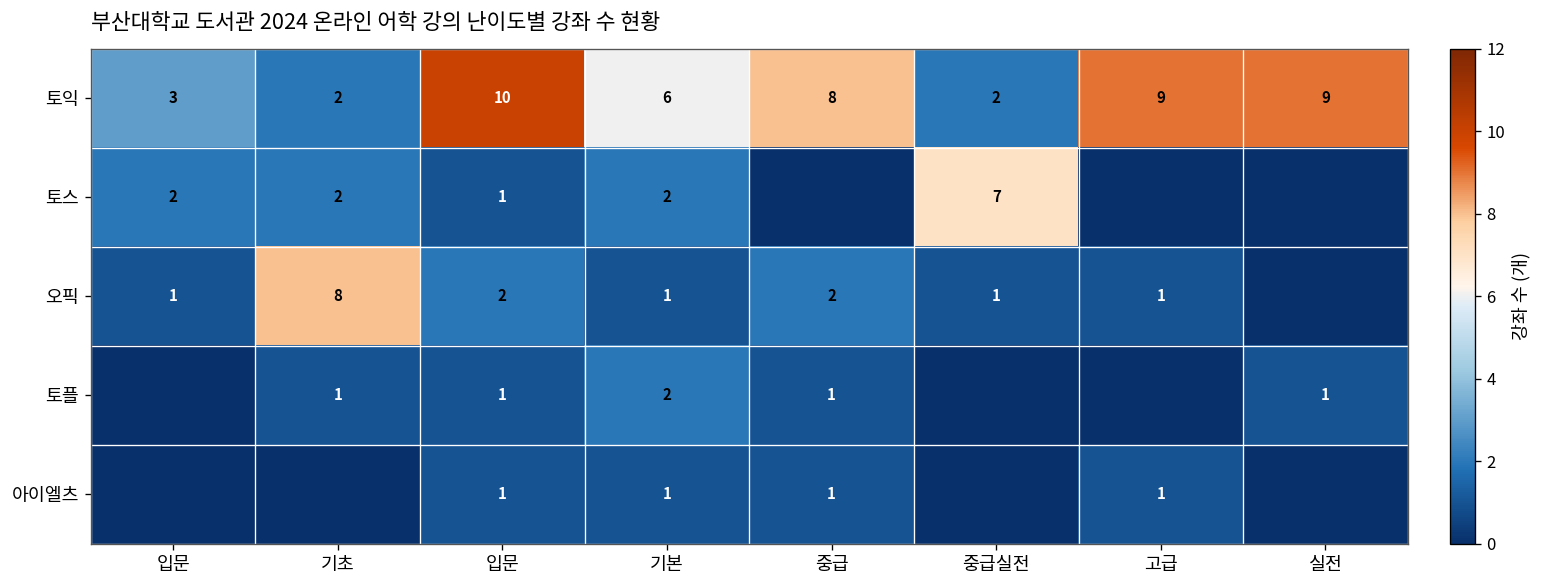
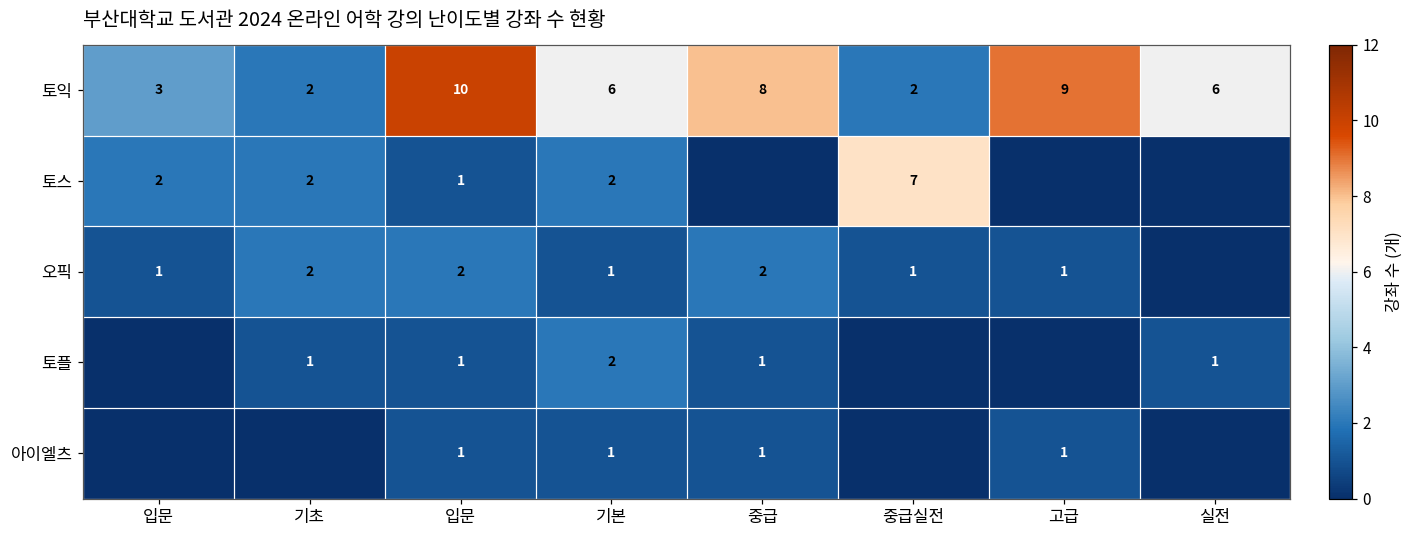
  {
    "토익": {
      "기초": 2,
      "기본": 6,
      "중급": 8,
      "중급실전": 2,
      "고급": 9,
-     "실전": 9
+     "실전": 6
    },
    "토스": {
      "기초": 2,
      "기본": 2,
      "중급실전": 7
    },
    "오픽": {
-     "기초": 8,
+     "기초": 2,
      "기본": 1,
      "중급": 2,
      "중급실전": 1,
      "고급": 1
    },
    "토플": {
      "기초": 1,
      "기본": 2,
      "중급": 1,
      "실전": 1
    },
    "아이엘츠": {
      "기본": 1,
      "중급": 1,
      "고급": 1
    }
  }
